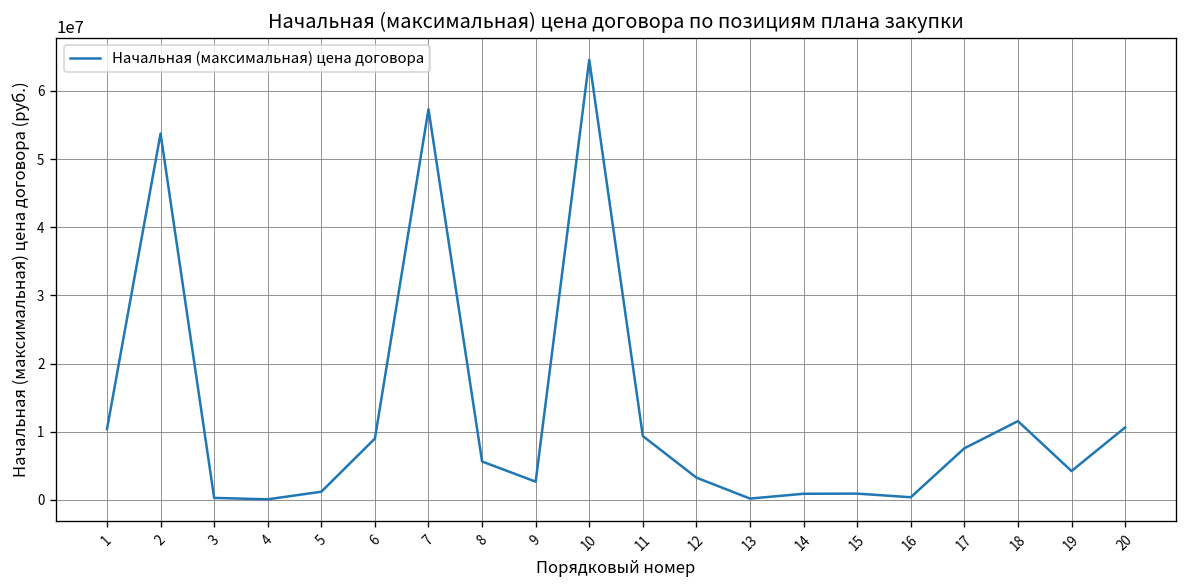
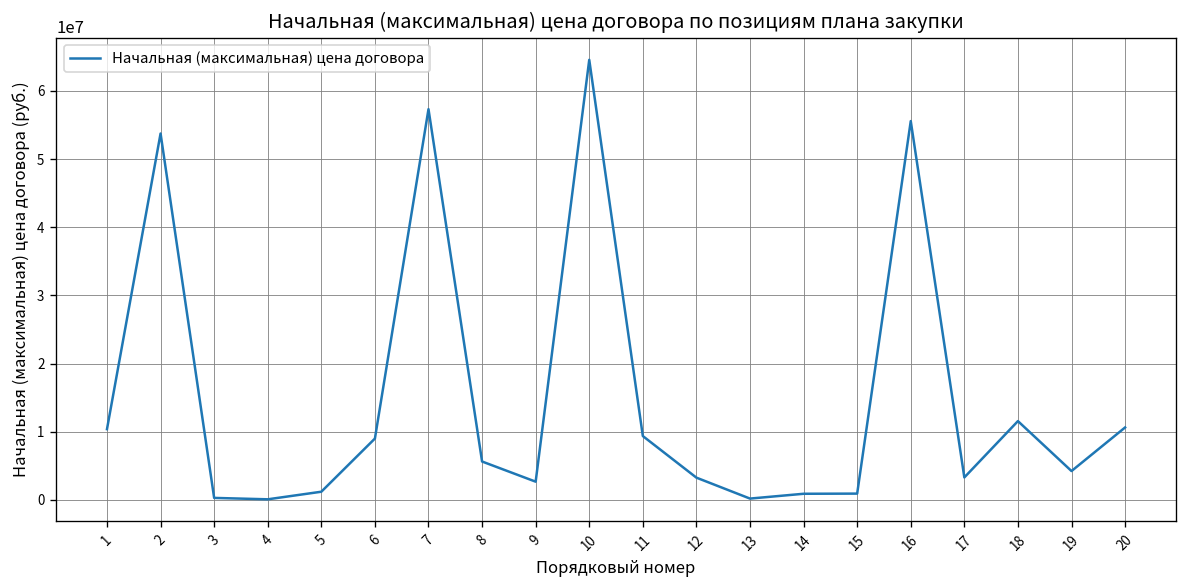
  {
    "1": 10000000,
    "2": 54000000,
    "3": 0,
    "4": 0,
    "5": 1000000,
    "6": 9000000,
    "7": 57000000,
    "8": 6000000,
    "9": 3000000,
    "10": 65000000,
    "11": 9000000,
    "12": 3000000,
    "13": 0,
    "14": 1000000,
    "15": 1000000,
-   "16": 0,
-   "17": 8000000,
+   "16": 56000000,
+   "17": 3000000,
    "18": 12000000,
    "19": 4000000,
    "20": 11000000
  }
